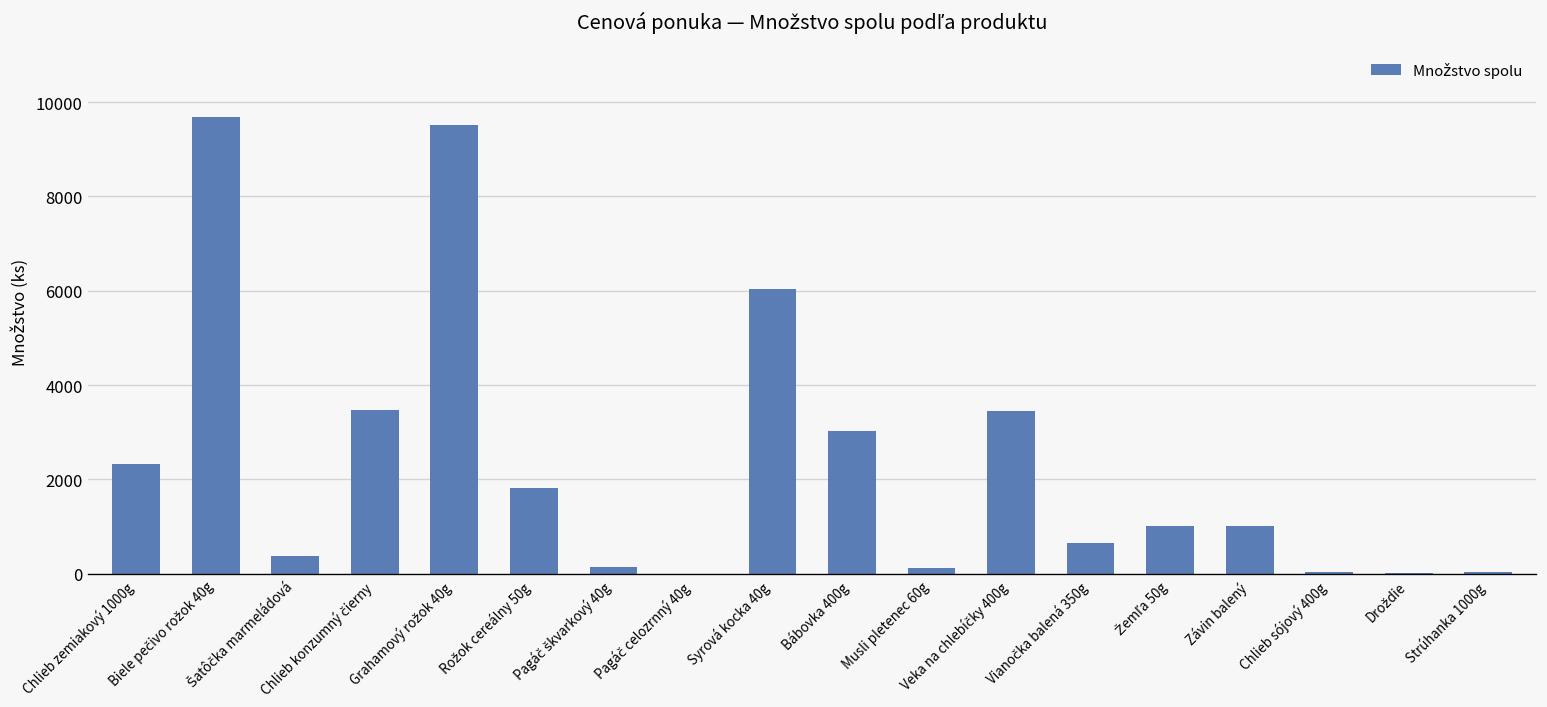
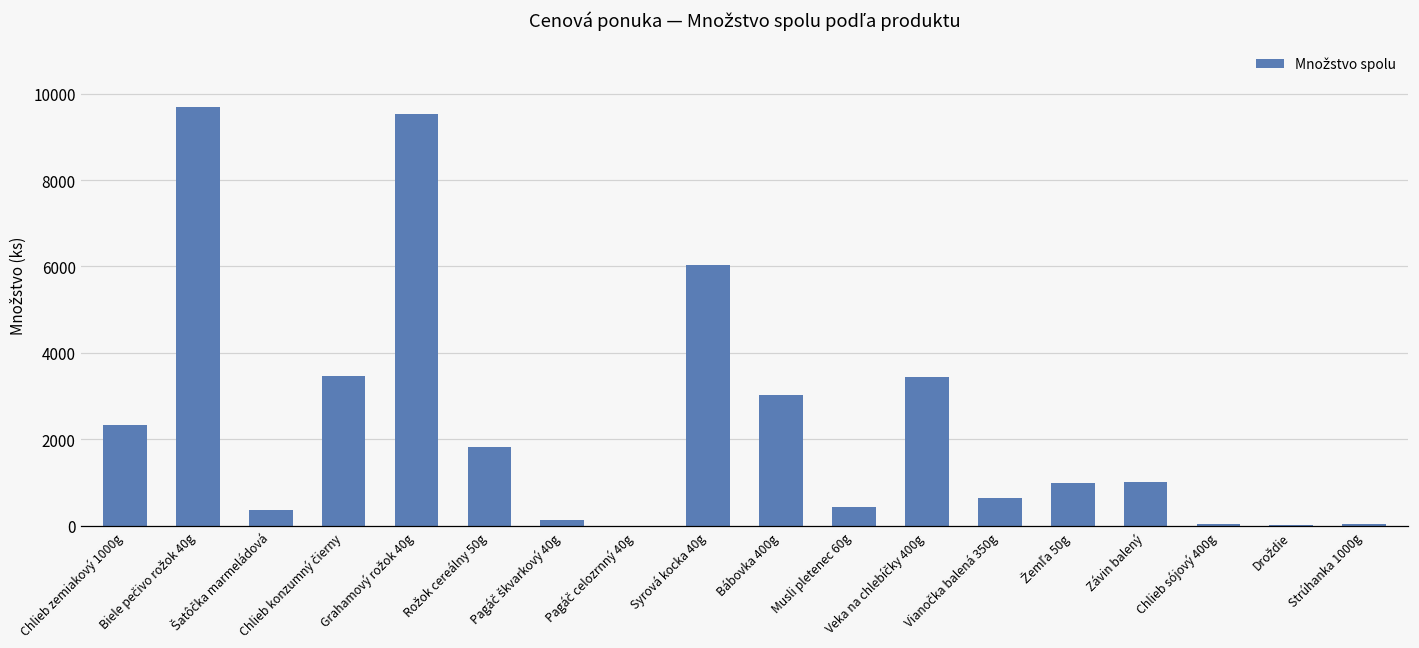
  {
    "Chlieb zemiakový 1000g": 2300,
    "Biele pečivo rožok 40g": 9700,
    "Šatôčka marmeládová": 400,
    "Chlieb konzumný čierny": 3500,
    "Grahamový rožok 40g": 9500,
    "Rožok cereálny 50g": 1800,
    "Pagáč škvarkový 40g": 100,
    "Pagáč celozrnný 40g": 0,
    "Syrová kocka 40g": 6000,
    "Bábovka 400g": 3000,
-   "Musli pletenec 60g": 100,
+   "Musli pletenec 60g": 400,
    "Veka na chlebíčky 400g": 3400,
    "Vianočka balená 350g": 700,
    "Žemľa 50g": 1000,
    "Závin balený": 1000
  }
